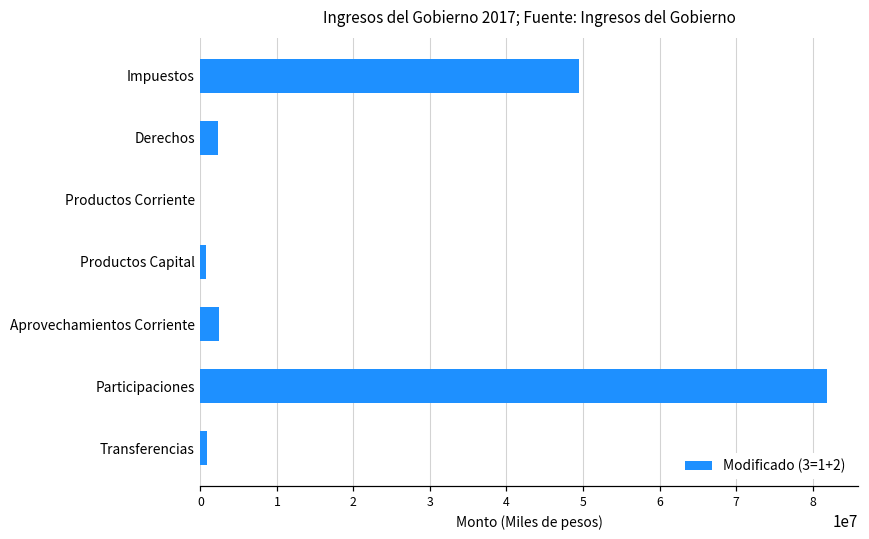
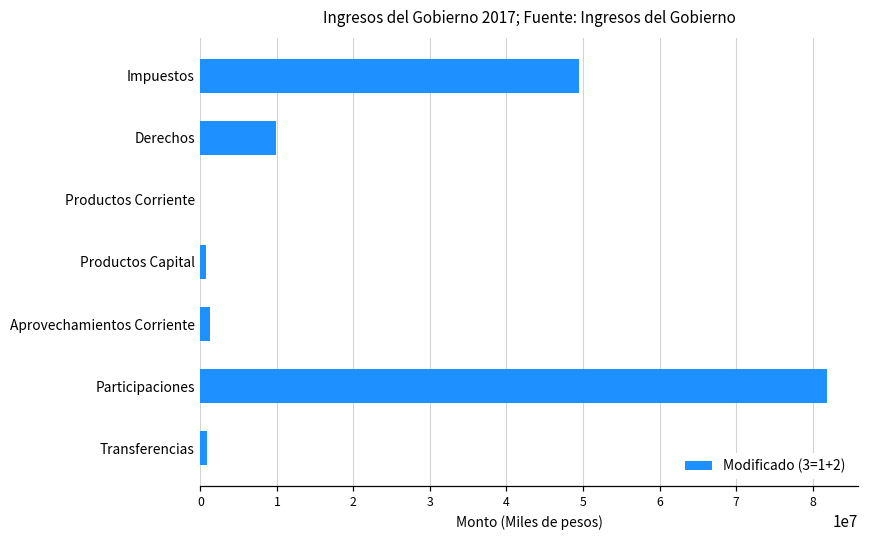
  {
    "Impuestos": 50000000,
-   "Derechos": 2000000,
+   "Derechos": 10000000,
    "Productos Capital": 1000000,
-   "Aprovechamientos Corriente": 2000000,
+   "Aprovechamientos Corriente": 1000000,
    "Participaciones": 82000000,
    "Transferencias": 1000000
  }
